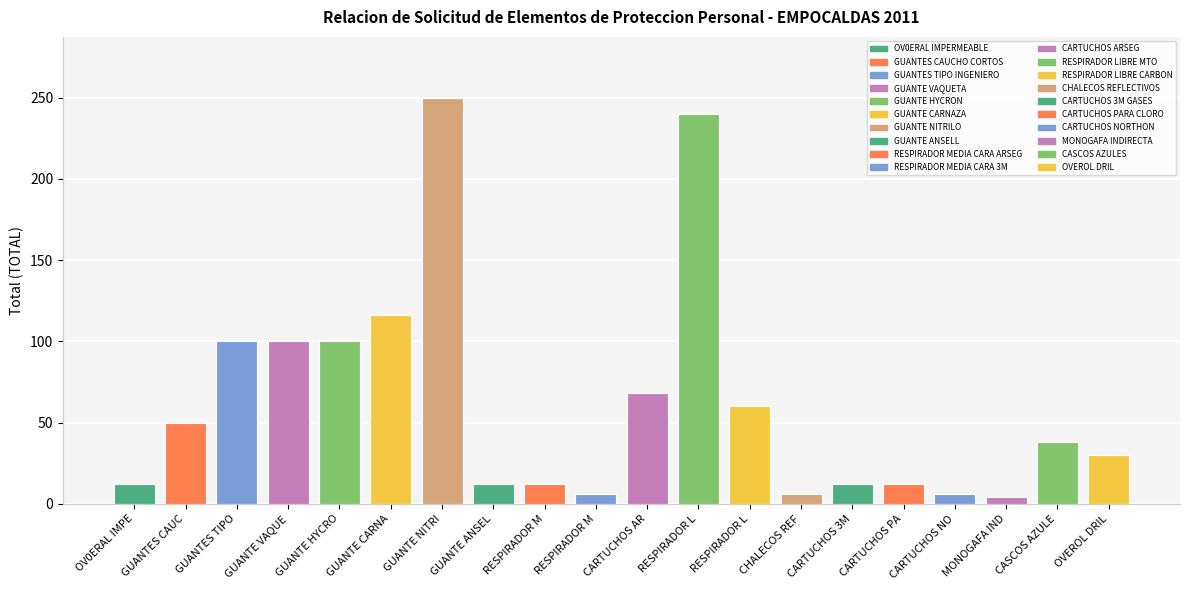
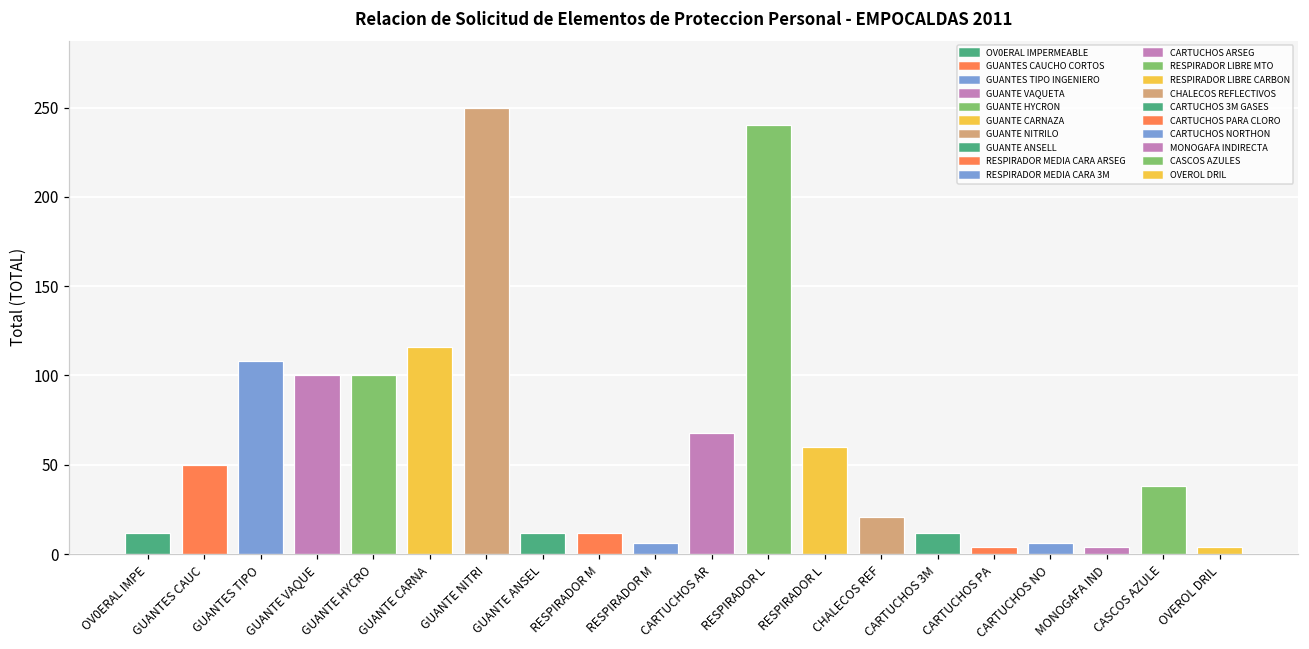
  {
    "OV0ERAL IMPE": 12,
    "GUANTES CAUC": 50,
-   "GUANTES TIPO": 100,
+   "GUANTES TIPO": 108,
    "GUANTE VAQUE": 100,
    "GUANTE HYCRO": 100,
    "GUANTE CARNA": 116,
    "GUANTE NITRI": 250,
    "GUANTE ANSEL": 12,
    "CARTUCHOS AR": 68,
-   "CHALECOS REF": 6,
+   "CHALECOS REF": 21,
    "CARTUCHOS 3M": 12,
-   "CARTUCHOS PA": 12,
+   "CARTUCHOS PA": 4,
    "CARTUCHOS NO": 6,
    "MONOGAFA IND": 4,
    "CASCOS AZULE": 38,
-   "OVEROL DRIL": 30
+   "OVEROL DRIL": 4
  }
